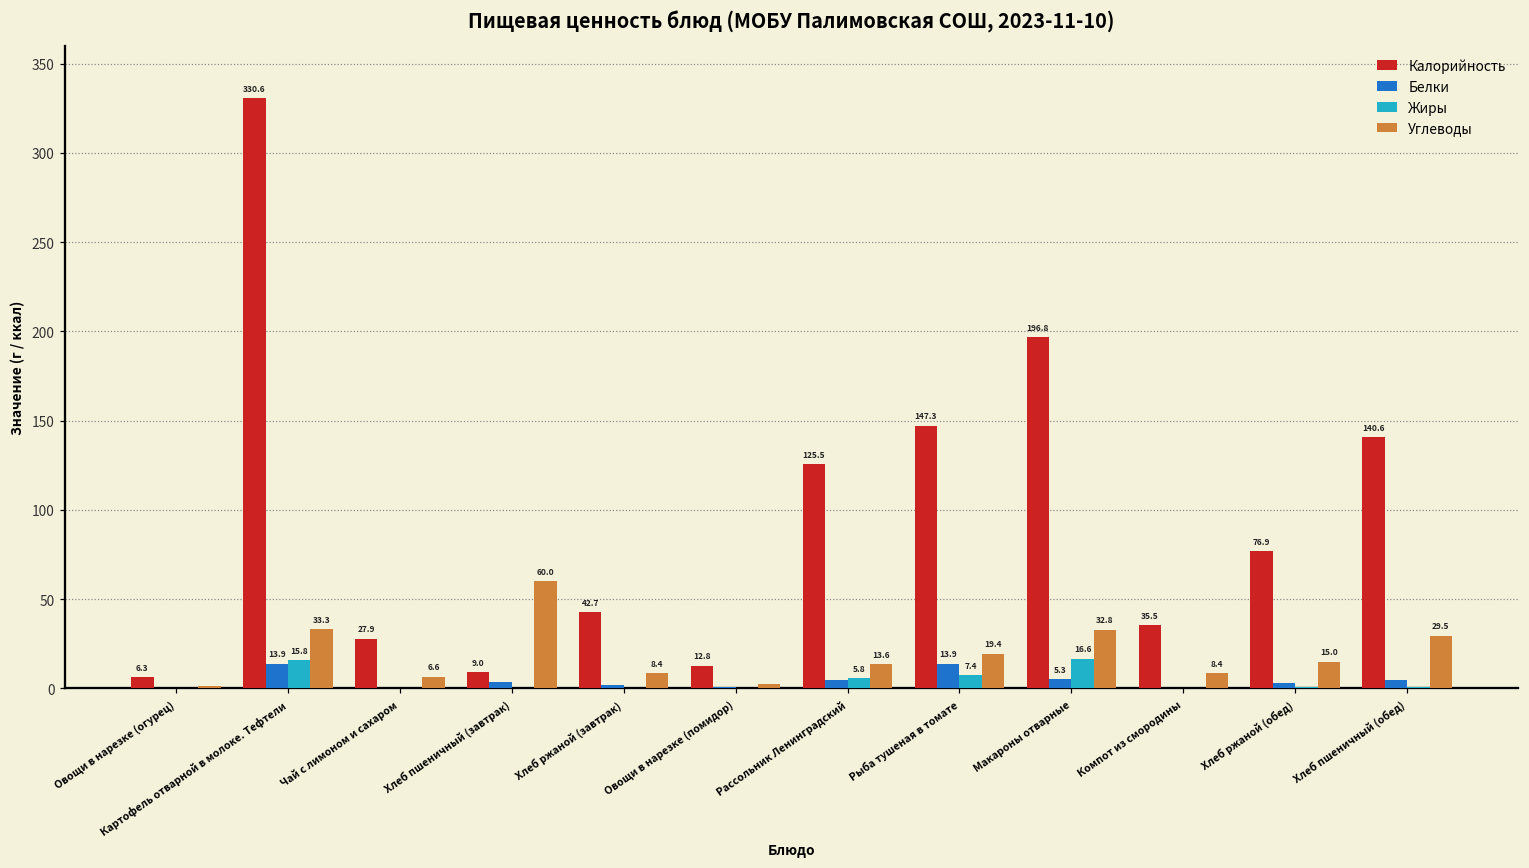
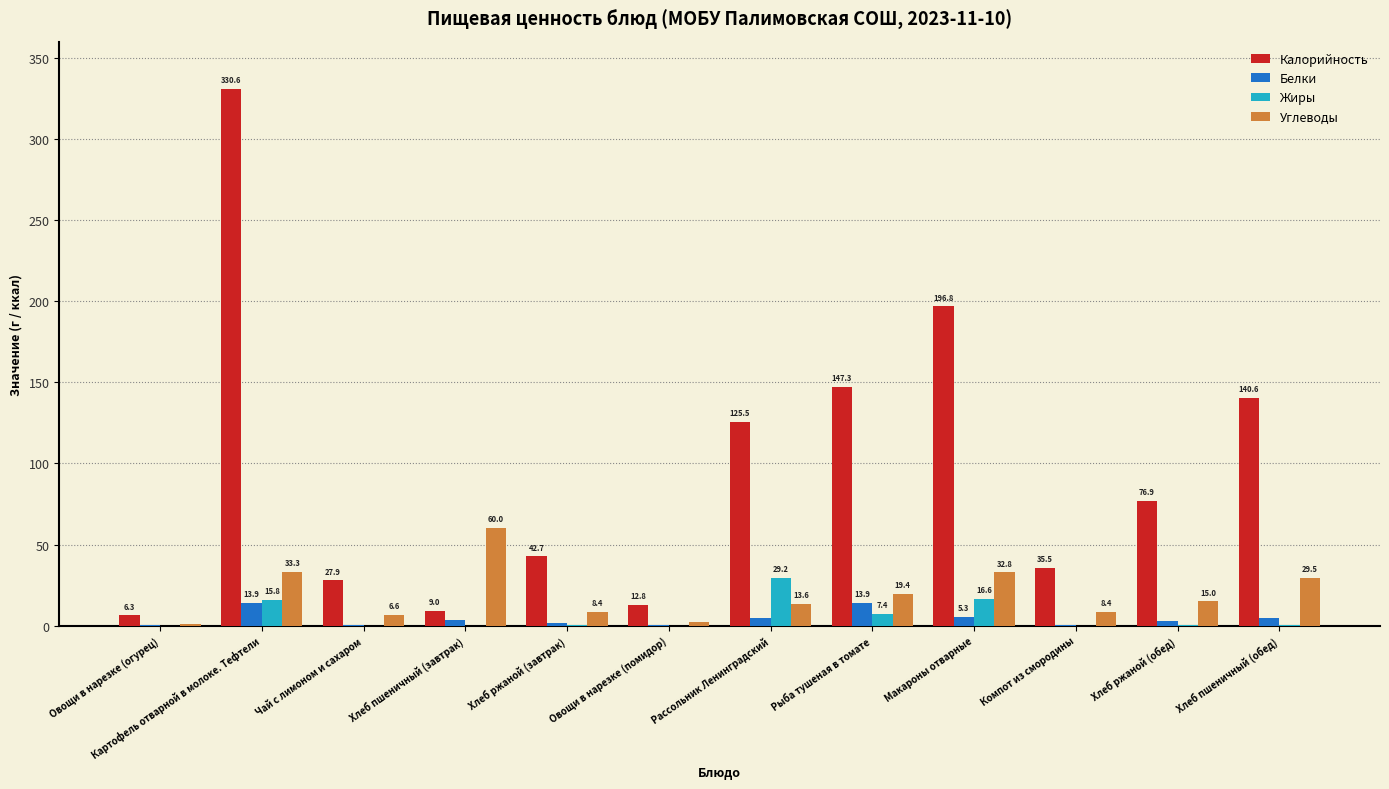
  {
    "Калорийность": {
      "Овощи в нарезке (огурец)": 6.3,
      "Картофель отварной в молоке. Тефтели": 330.6,
      "Чай с лимоном и сахаром": 27.9,
      "Хлеб пшеничный (завтрак)": 9.0,
      "Хлеб ржаной (завтрак)": 42.7,
      "Овощи в нарезке (помидор)": 12.8,
      "Рассольник Ленинградский": 125.5,
      "Рыба тушеная в томате": 147.3,
      "Макароны отварные": 196.8,
      "Компот из смородины": 35.5,
      "Хлеб ржаной (обед)": 76.9,
      "Хлеб пшеничный (обед)": 140.6
    },
    "Белки": {
      "Картофель отварной в молоке. Тефтели": 13.9,
      "Рыба тушеная в томате": 13.9,
      "Макароны отварные": 5.3
    },
    "Жиры": {
      "Картофель отварной в молоке. Тефтели": 15.8,
-     "Рассольник Ленинградский": 5.8,
+     "Рассольник Ленинградский": 29.2,
      "Рыба тушеная в томате": 7.4,
      "Макароны отварные": 16.6
    },
    "Углеводы": {
      "Картофель отварной в молоке. Тефтели": 33.3,
      "Чай с лимоном и сахаром": 6.6,
      "Хлеб пшеничный (завтрак)": 60.0,
      "Хлеб ржаной (завтрак)": 8.4,
      "Рассольник Ленинградский": 13.6,
      "Рыба тушеная в томате": 19.4,
      "Макароны отварные": 32.8,
      "Компот из смородины": 8.4,
      "Хлеб ржаной (обед)": 15.0,
      "Хлеб пшеничный (обед)": 29.5
    }
  }
